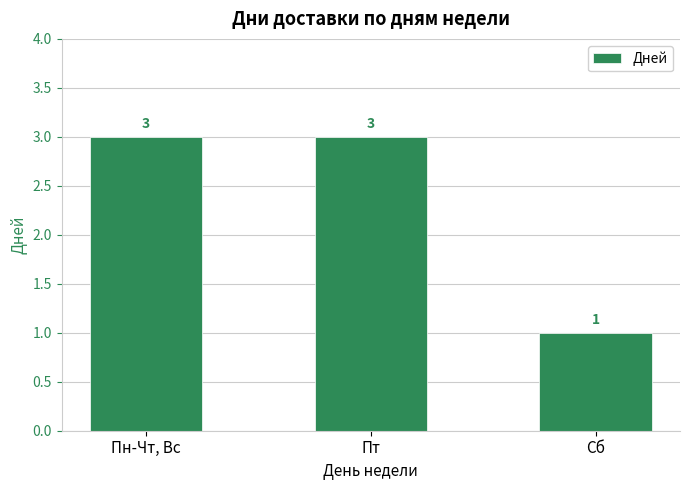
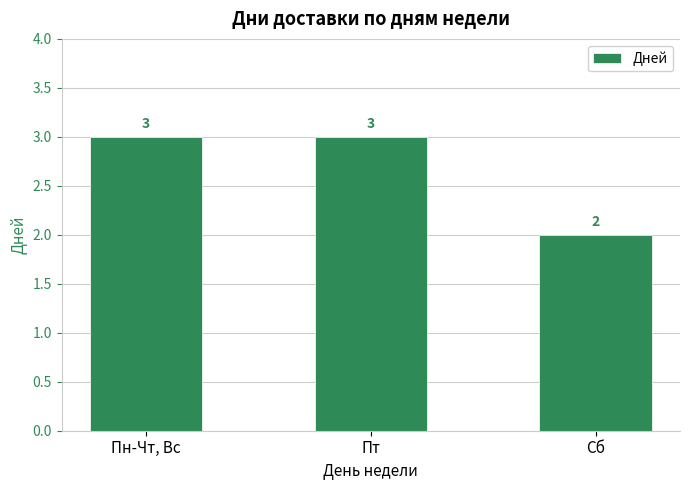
  {
    "Пн-Чт, Вс": 3,
    "Пт": 3,
-   "Сб": 1
+   "Сб": 2
  }
